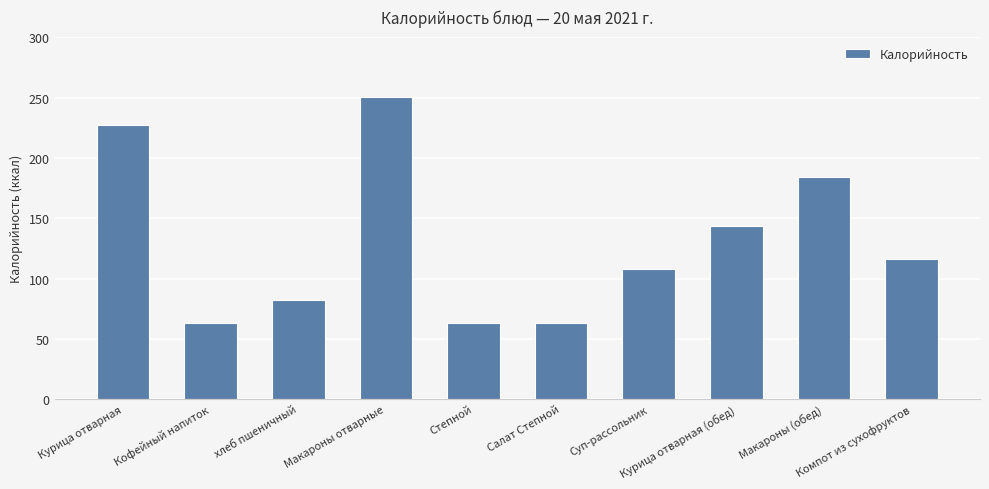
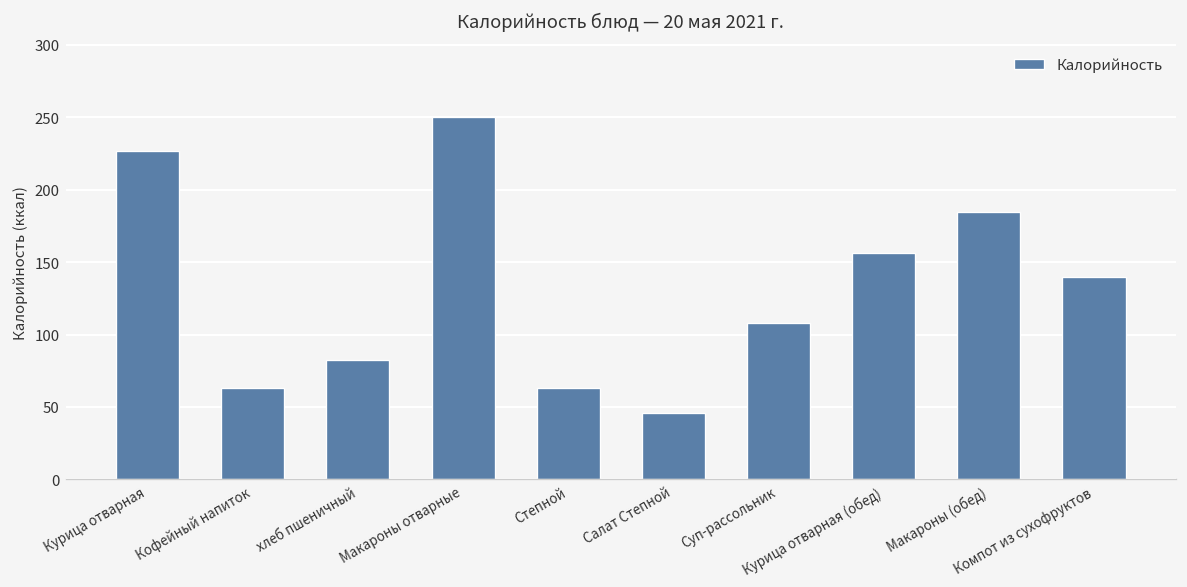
  {
    "Курица отварная": 227,
    "Кофейный напиток": 63,
    "хлеб пшеничный": 82,
    "Макароны отварные": 251,
    "Степной": 63,
-   "Салат Степной": 63,
+   "Салат Степной": 46,
    "Суп-рассольник": 108,
-   "Курица отварная (обед)": 144,
+   "Курица отварная (обед)": 156,
    "Макароны (обед)": 185,
-   "Компот из сухофруктов": 116
+   "Компот из сухофруктов": 140
  }
